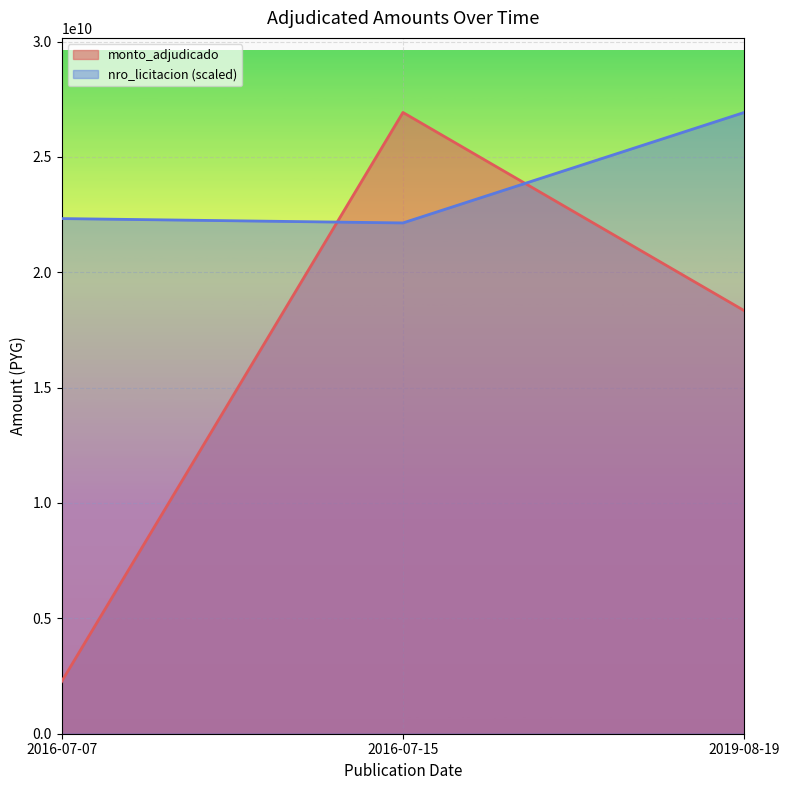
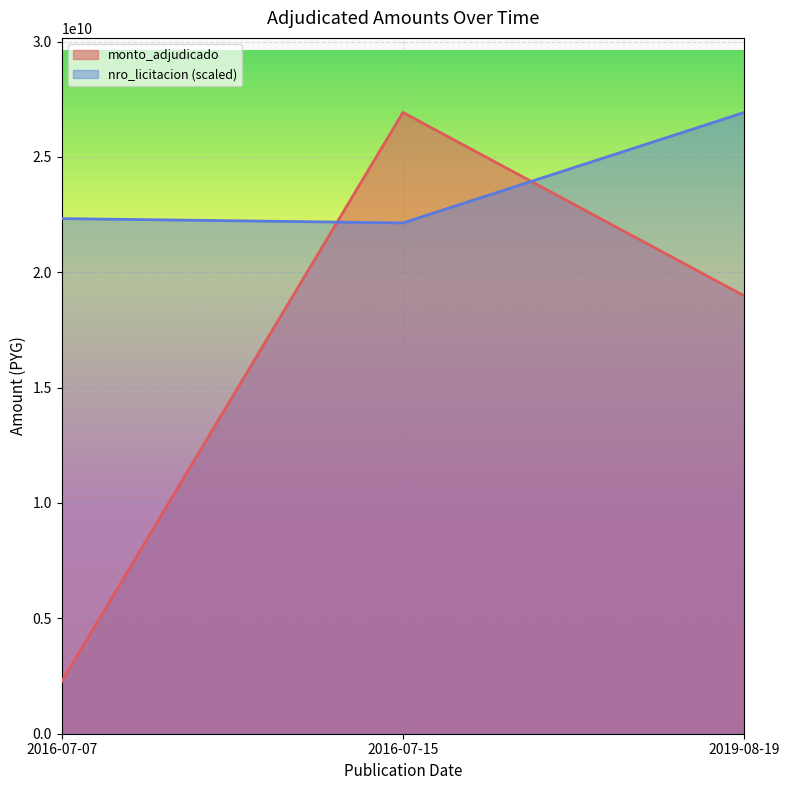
  {
    "monto_adjudicado": {
      "2016-07-07": 2300000000,
      "2016-07-15": 26900000000,
-     "2019-08-19": 18300000000
+     "2019-08-19": 19000000000
    },
    "nro_licitacion (scaled)": {
      "2016-07-07": 22300000000,
      "2016-07-15": 22100000000,
      "2019-08-19": 26900000000
    }
  }
